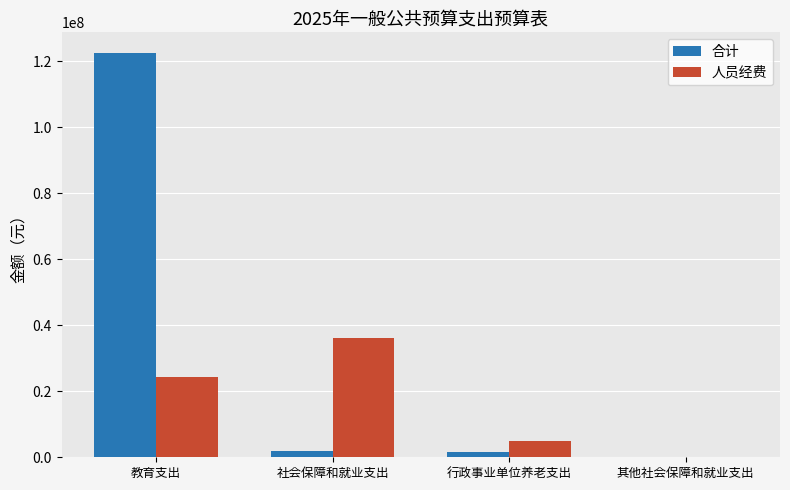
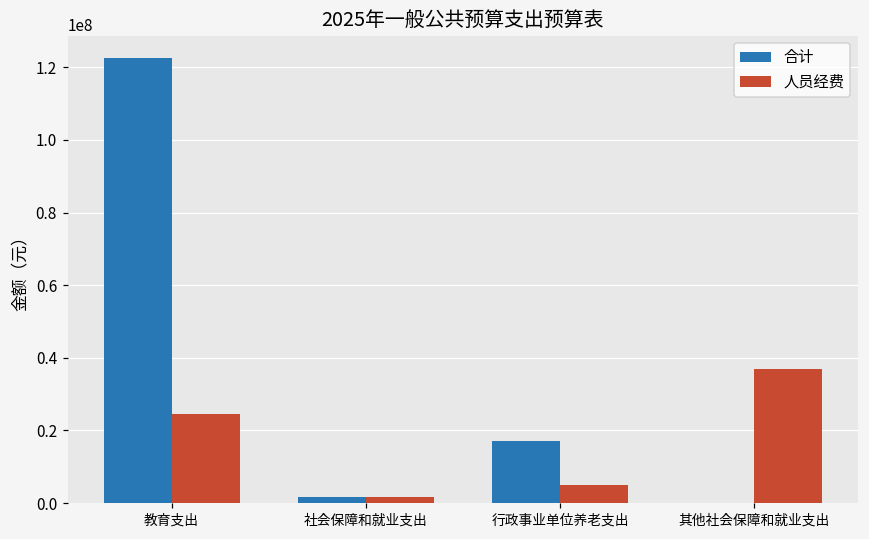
  {
    "合计": {
      "教育支出": 123000000,
      "社会保障和就业支出": 2000000,
-     "行政事业单位养老支出": 2000000
+     "行政事业单位养老支出": 17000000
    },
    "人员经费": {
      "教育支出": 24000000,
-     "社会保障和就业支出": 36000000,
+     "社会保障和就业支出": 2000000,
      "行政事业单位养老支出": 5000000,
-     "其他社会保障和就业支出": 0
+     "其他社会保障和就业支出": 37000000
    }
  }
